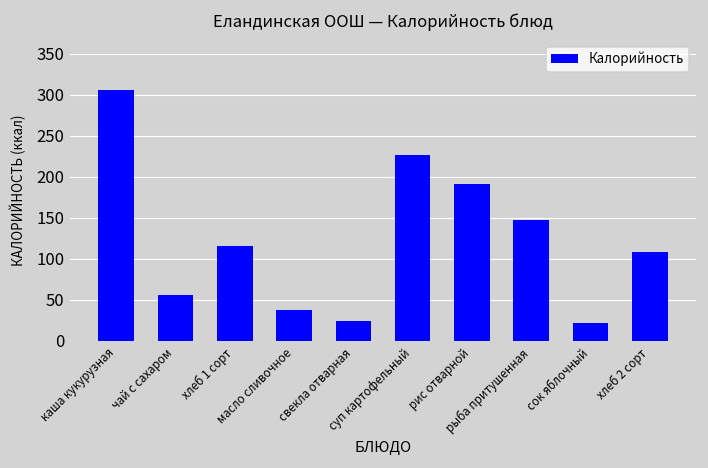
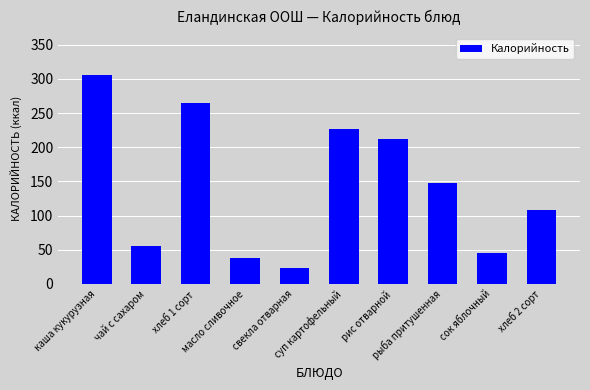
  {
    "каша кукурузная": 310,
    "чай с сахаром": 60,
-   "хлеб 1 сорт": 120,
+   "хлеб 1 сорт": 260,
    "масло сливочное": 40,
    "свекла отварная": 20,
    "суп картофельный": 230,
-   "рис отварной": 190,
+   "рис отварной": 210,
    "рыба притушенная": 150,
-   "сок яблочный": 20,
+   "сок яблочный": 50,
    "хлеб 2 сорт": 110
  }
